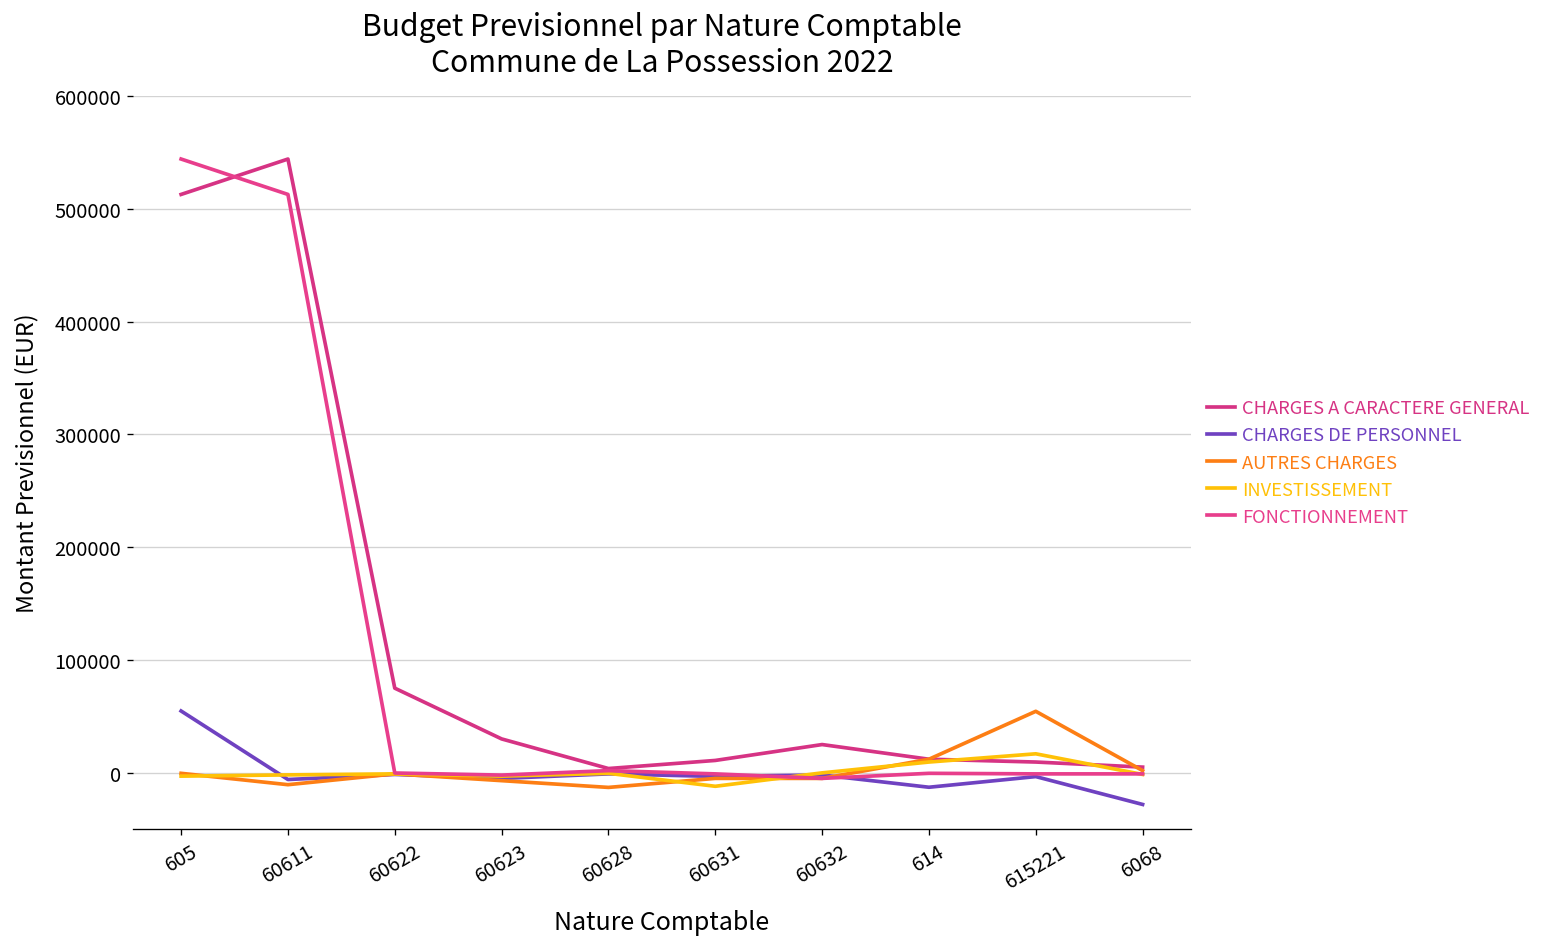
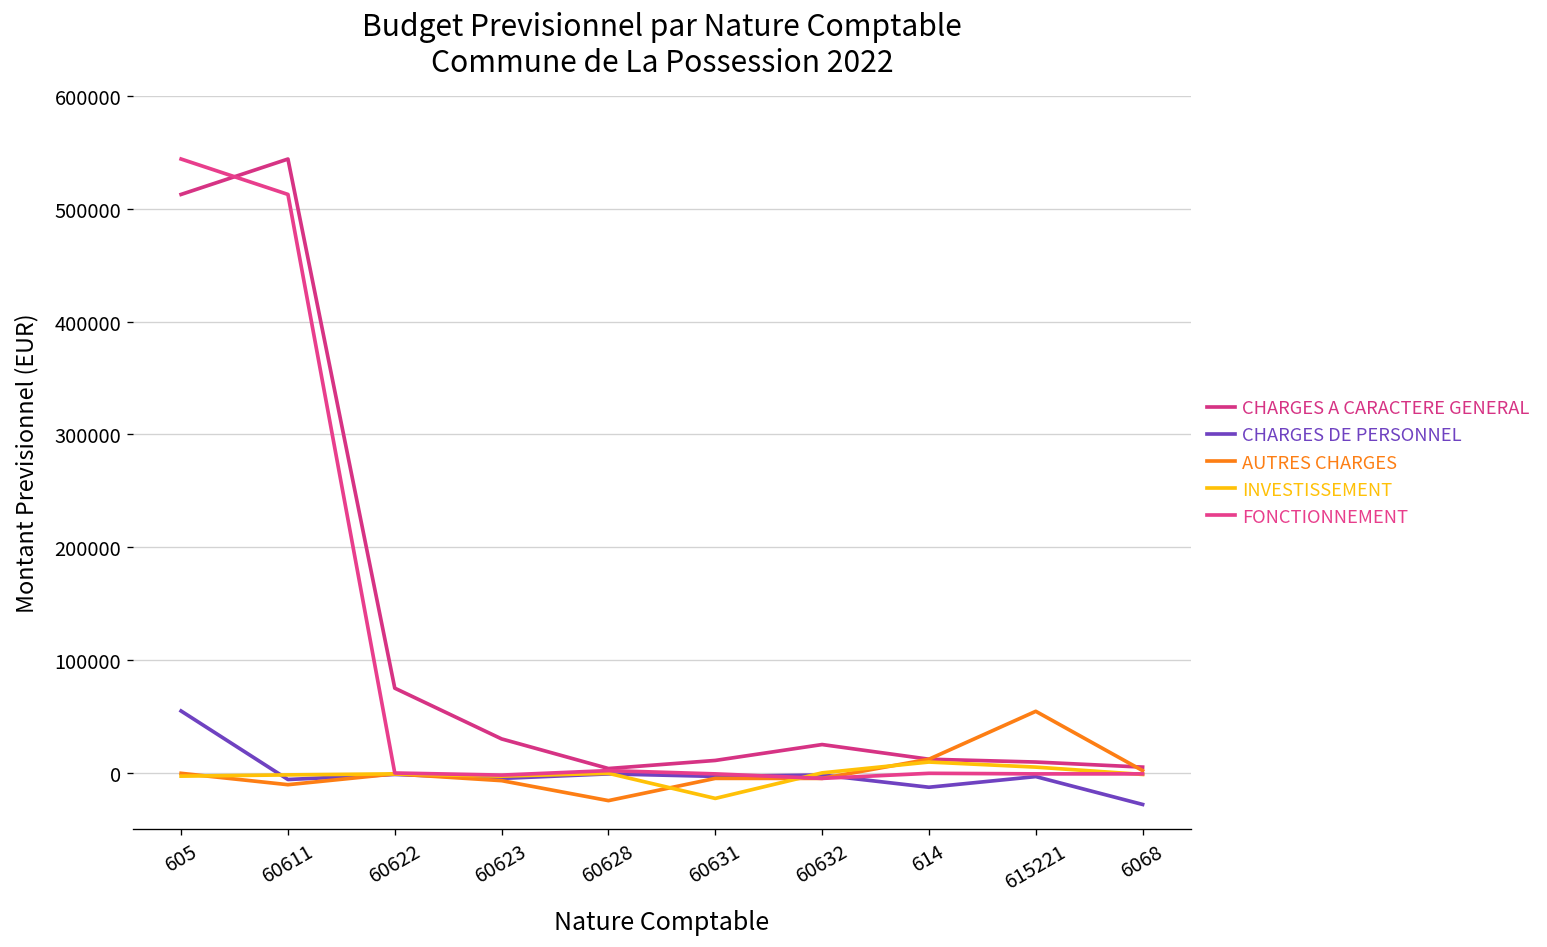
  {
    "CHARGES DE PERSONNEL": {
      "605": 50000,
      "60611": -10000,
      "614": -10000,
      "6068": -30000
    },
    "AUTRES CHARGES": {
      "60611": -10000,
-     "60628": -10000,
+     "60628": -20000,
      "615221": 50000,
      "6068": 0
    },
    "INVESTISSEMENT": {
      "60611": 0,
-     "60631": -10000,
-     "615221": 20000
+     "60631": -20000,
+     "615221": 10000
    }
  }
